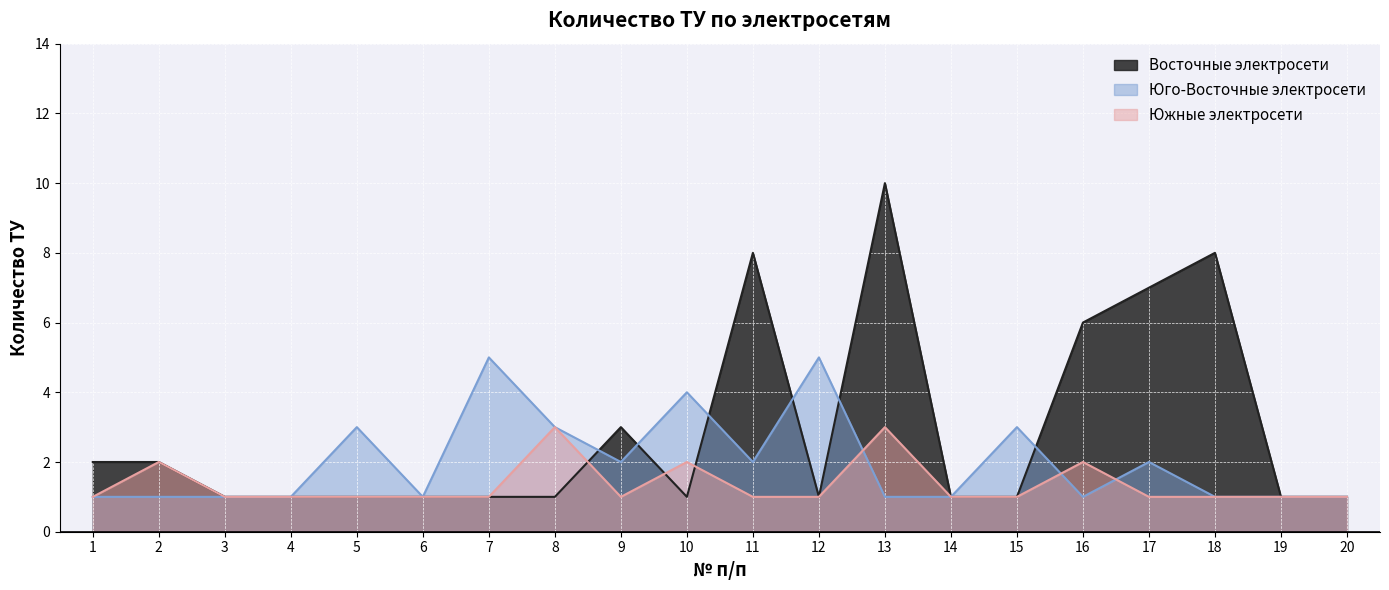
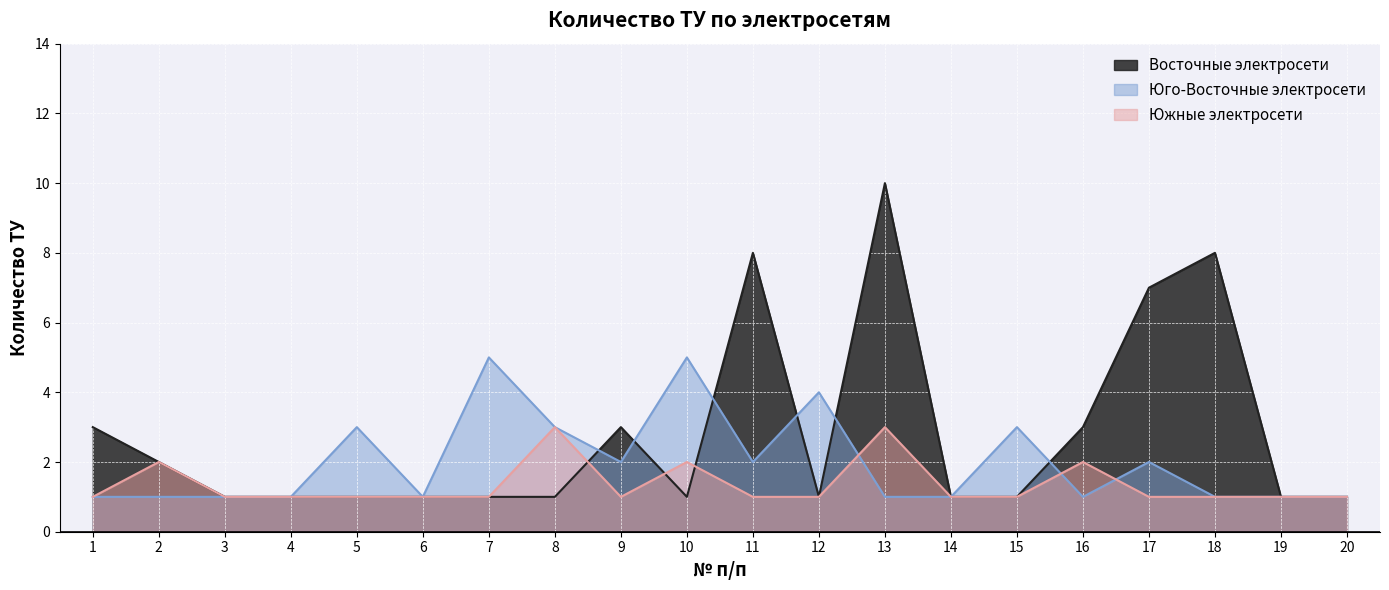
  {
    "Восточные электросети": {
-     "1": 2,
+     "1": 3,
      "8": 1,
      "9": 3,
      "10": 1,
      "11": 8,
      "13": 10,
-     "16": 6,
+     "16": 3,
      "17": 7,
      "18": 8
    },
    "Юго-Восточные электросети": {
      "2": 1,
      "5": 3,
      "7": 5,
      "9": 2,
-     "10": 4,
+     "10": 5,
      "11": 2,
-     "12": 5,
+     "12": 4,
      "13": 1,
      "15": 3,
      "16": 1,
      "17": 2
    },
    "Южные электросети": {
      "9": 1,
      "10": 2,
      "11": 1,
      "13": 3,
      "16": 2,
      "17": 1
    }
  }
